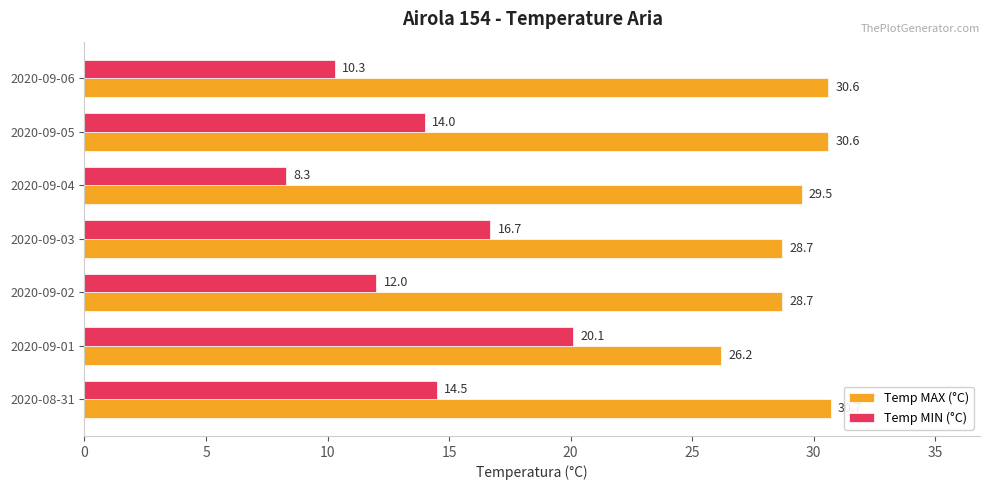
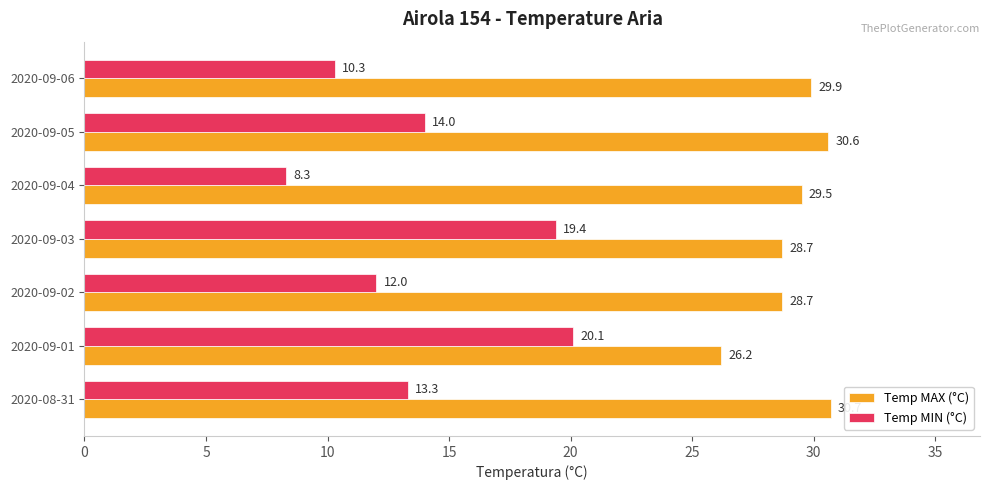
  {
    "Temp MAX (°C)": {
-     "2020-09-06": 30.6,
+     "2020-09-06": 29.9,
      "2020-09-05": 30.6,
      "2020-09-04": 29.5,
      "2020-09-03": 28.7,
      "2020-09-02": 28.7,
      "2020-09-01": 26.2
    },
    "Temp MIN (°C)": {
      "2020-09-06": 10.3,
      "2020-09-05": 14.0,
      "2020-09-04": 8.3,
-     "2020-09-03": 16.7,
+     "2020-09-03": 19.4,
      "2020-09-02": 12.0,
      "2020-09-01": 20.1,
-     "2020-08-31": 14.5
+     "2020-08-31": 13.3
    }
  }
